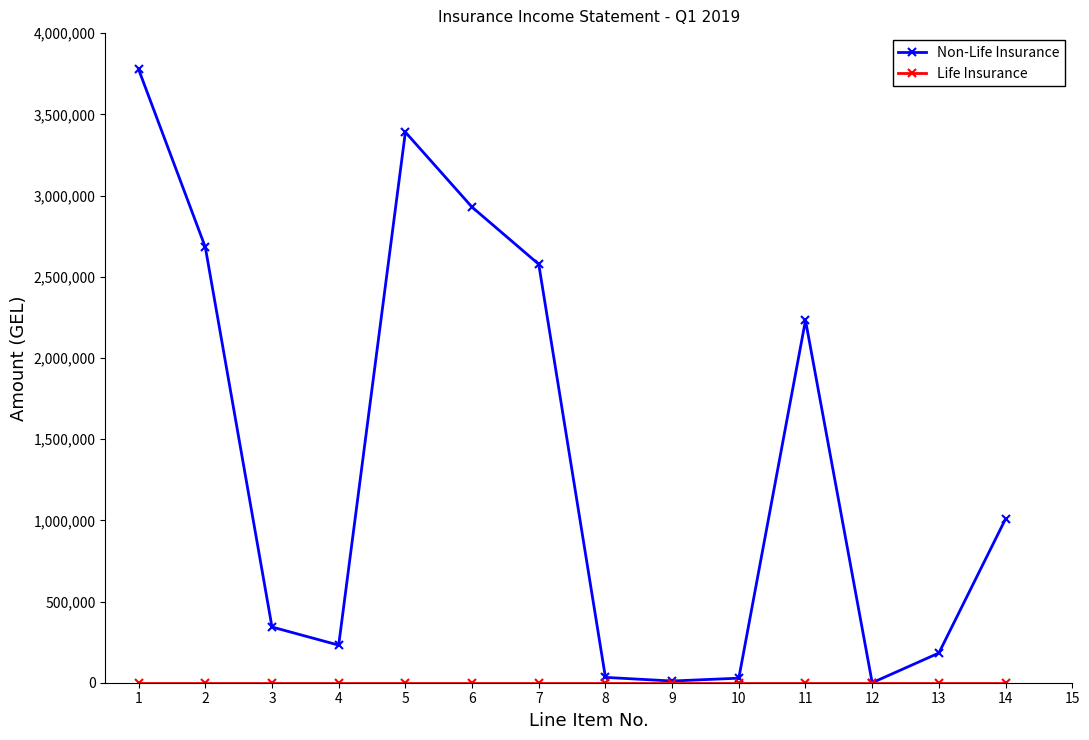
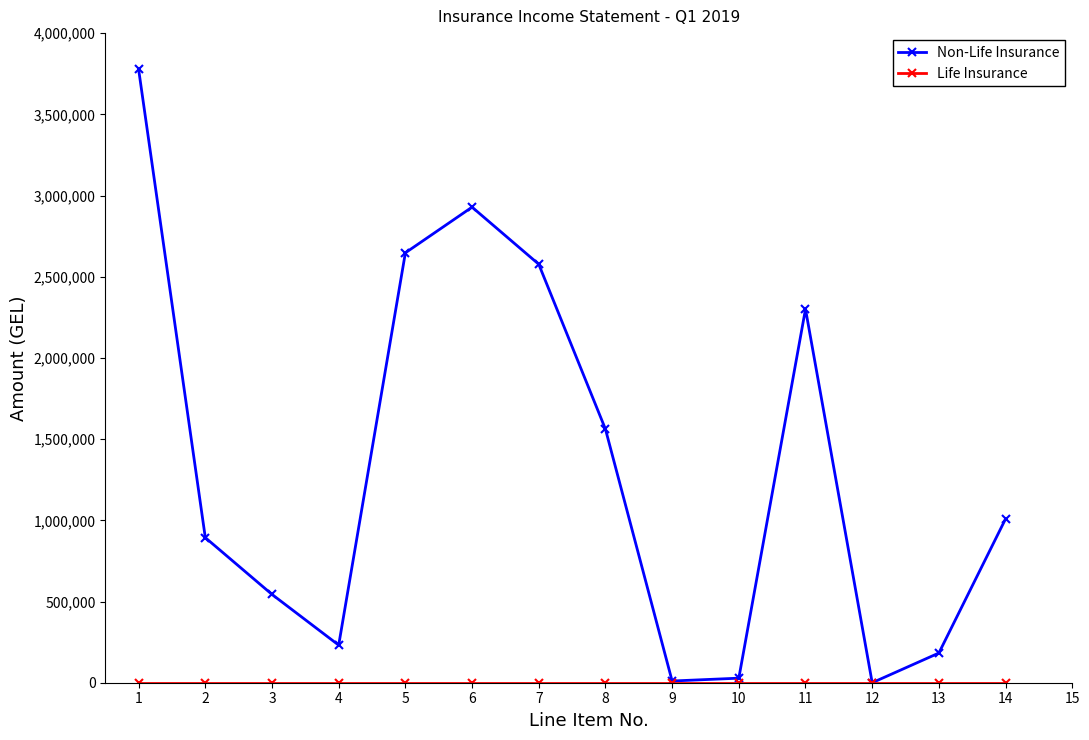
  {
    "Non-Life Insurance": {
      "1": "3,780,000",
-     "2": "2,680,000",
-     "3": "340,000",
+     "2": "890,000",
+     "3": "540,000",
      "4": "230,000",
-     "5": "3,390,000",
+     "5": "2,650,000",
      "6": "2,930,000",
      "7": "2,580,000",
-     "8": "30,000",
+     "8": "1,560,000",
      "10": "30,000",
-     "11": "2,230,000",
+     "11": "2,300,000",
      "13": "180,000",
      "14": "1,010,000"
    },
    "Life Insurance": {
      "1": "0",
      "2": "0",
      "3": "0",
      "4": "0",
      "5": "0",
      "6": "0",
      "7": "0",
      "8": "0",
      "10": "0",
      "11": "0",
      "13": "0",
      "14": "0"
    }
  }
